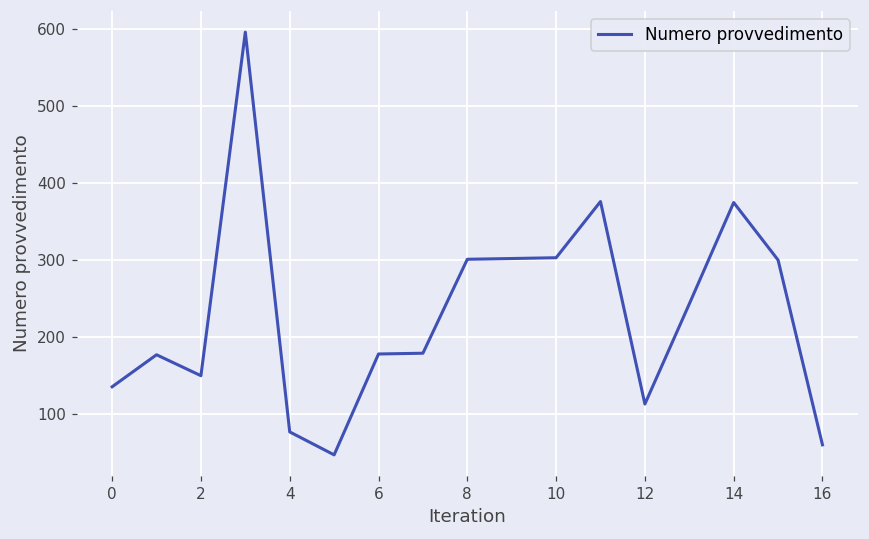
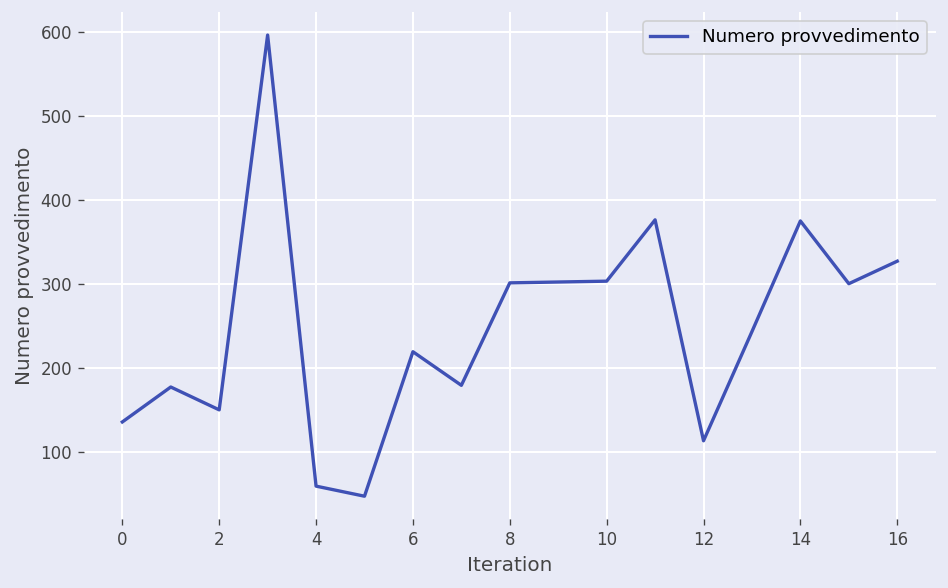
  {
    "0": 140,
    "2": 150,
-   "4": 80,
-   "6": 180,
+   "4": 60,
+   "6": 220,
    "8": 300,
    "10": 300,
    "12": 110,
    "14": 370,
-   "16": 60
+   "16": 330
  }
